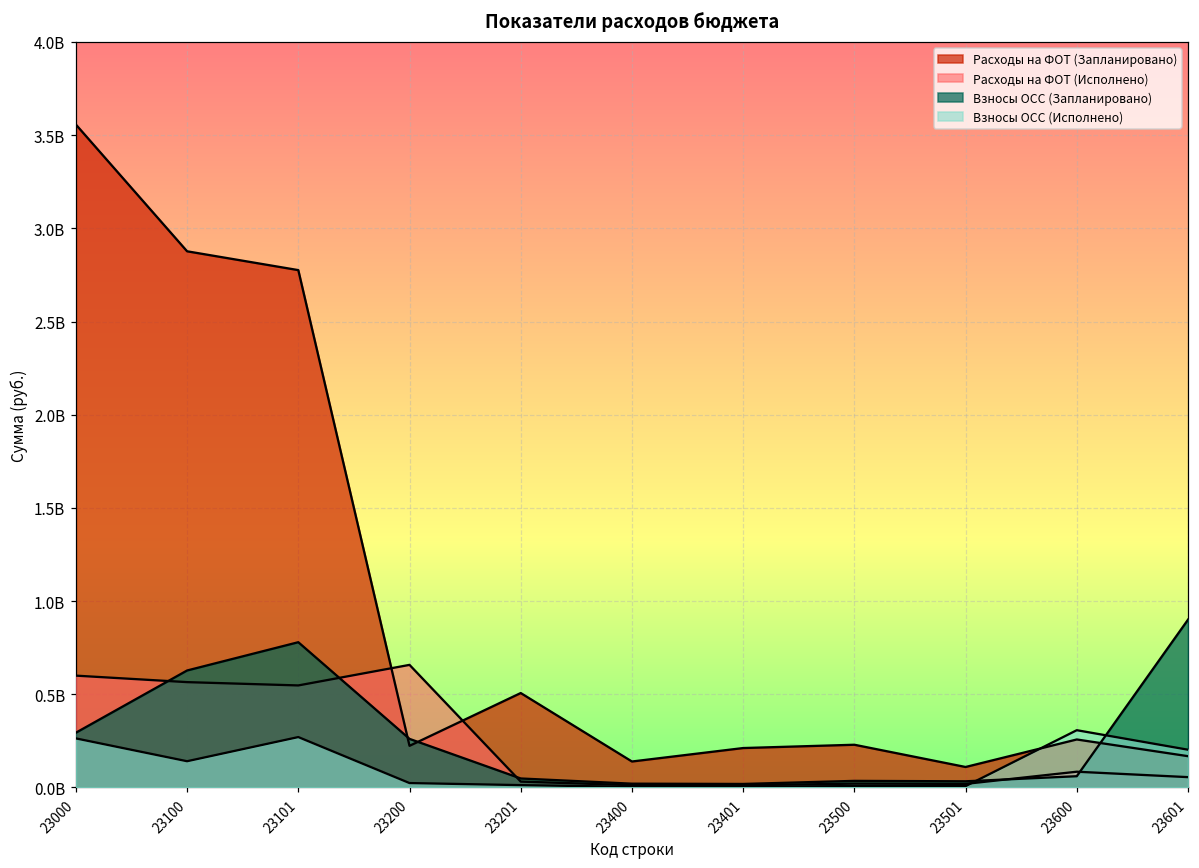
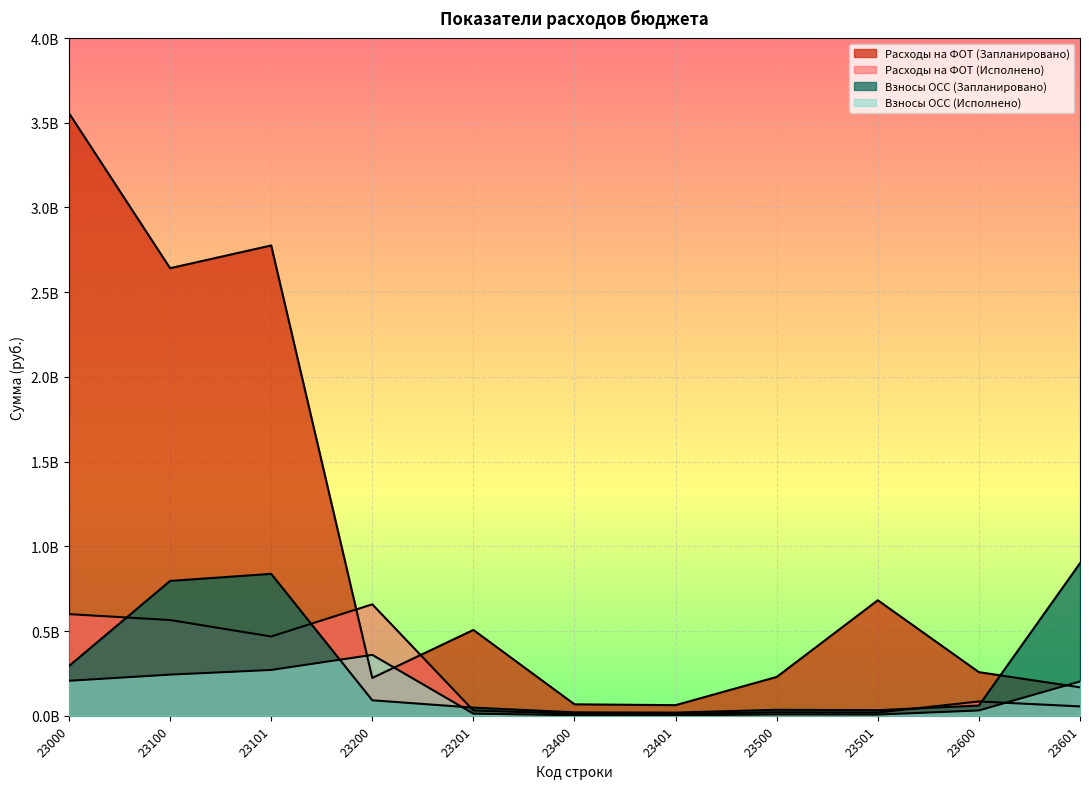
  {
    "Расходы на ФОТ (Запланировано)": {
      "23000": 3560000000,
-     "23100": 2880000000,
+     "23100": 2640000000,
      "23101": 2780000000,
      "23200": 220000000,
      "23201": 510000000,
-     "23400": 140000000,
-     "23401": 210000000,
+     "23400": 70000000,
+     "23401": 60000000,
      "23500": 230000000,
-     "23501": 110000000,
+     "23501": 680000000,
      "23600": 260000000,
      "23601": 170000000
    },
    "Расходы на ФОТ (Исполнено)": {
      "23000": 600000000,
      "23100": 570000000,
-     "23101": 550000000,
+     "23101": 470000000,
      "23200": 660000000,
      "23201": 30000000,
      "23600": 80000000,
      "23601": 60000000
    },
    "Взносы ОСС (Запланировано)": {
      "23000": 290000000,
-     "23100": 630000000,
-     "23101": 780000000,
-     "23200": 260000000,
+     "23100": 800000000,
+     "23101": 840000000,
+     "23200": 90000000,
      "23201": 50000000,
      "23600": 60000000,
      "23601": 900000000
    },
    "Взносы ОСС (Исполнено)": {
-     "23000": 260000000,
-     "23100": 140000000,
+     "23000": 210000000,
+     "23100": 240000000,
      "23101": 270000000,
-     "23200": 20000000,
+     "23200": 360000000,
      "23201": 10000000,
-     "23600": 310000000,
+     "23600": 30000000,
      "23601": 200000000
    }
  }
